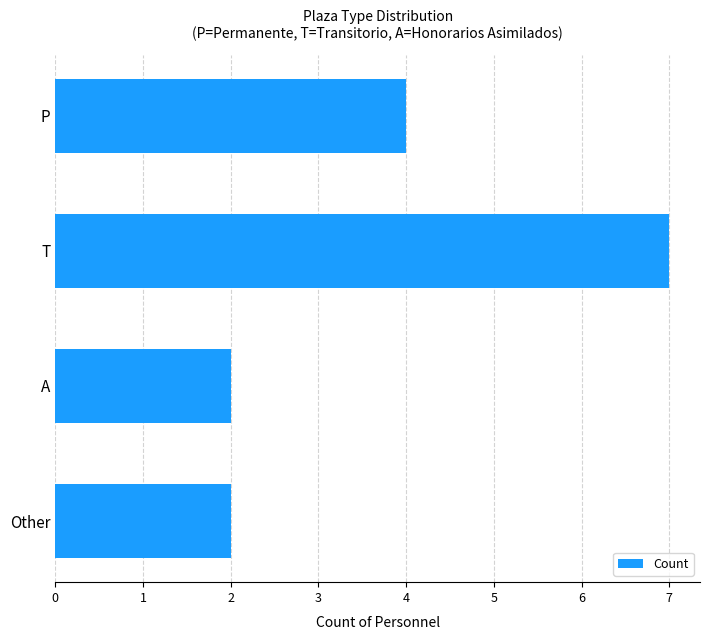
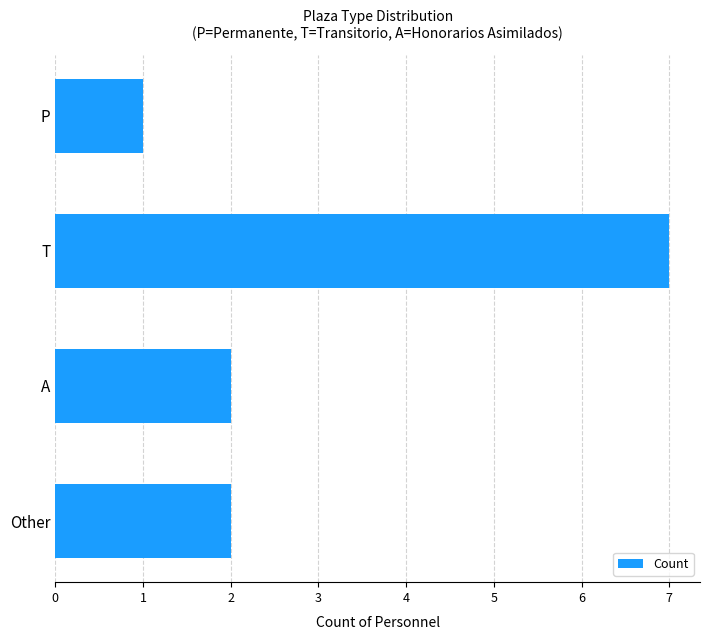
  {
-   "P": 4,
+   "P": 1,
    "T": 7,
    "A": 2,
    "Other": 2
  }
